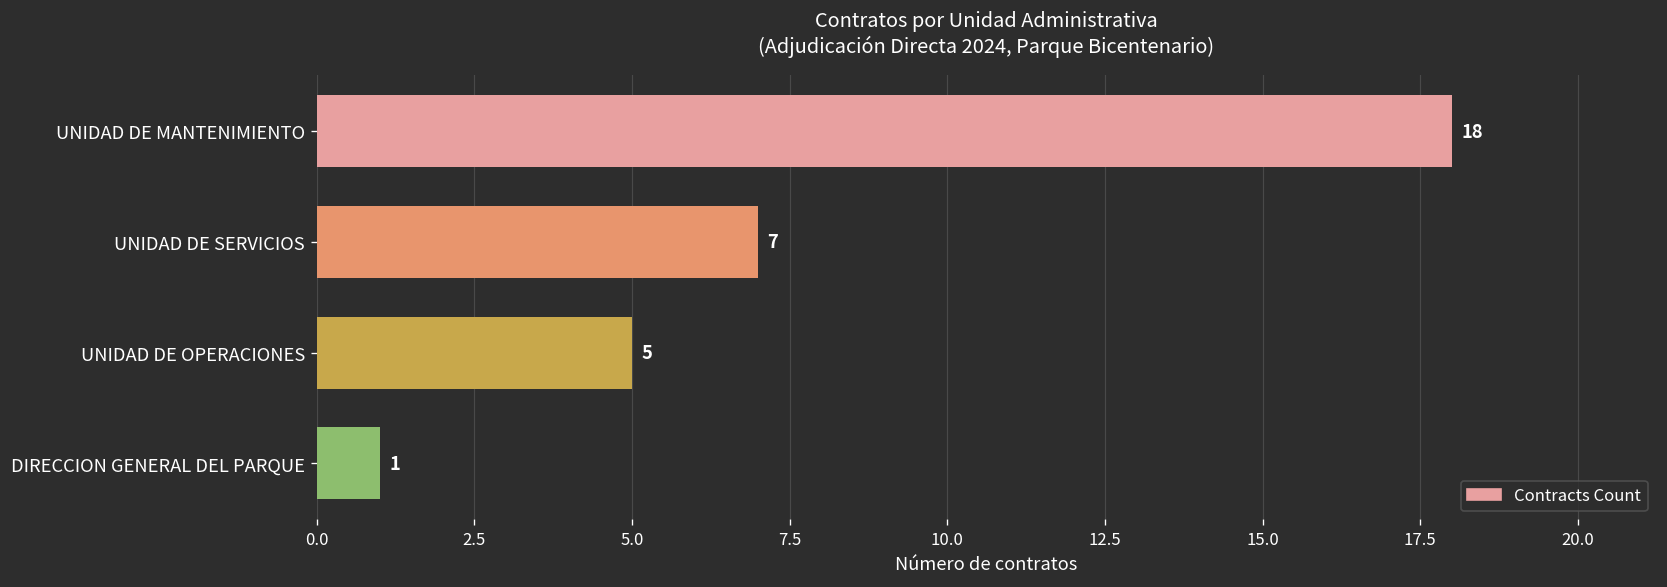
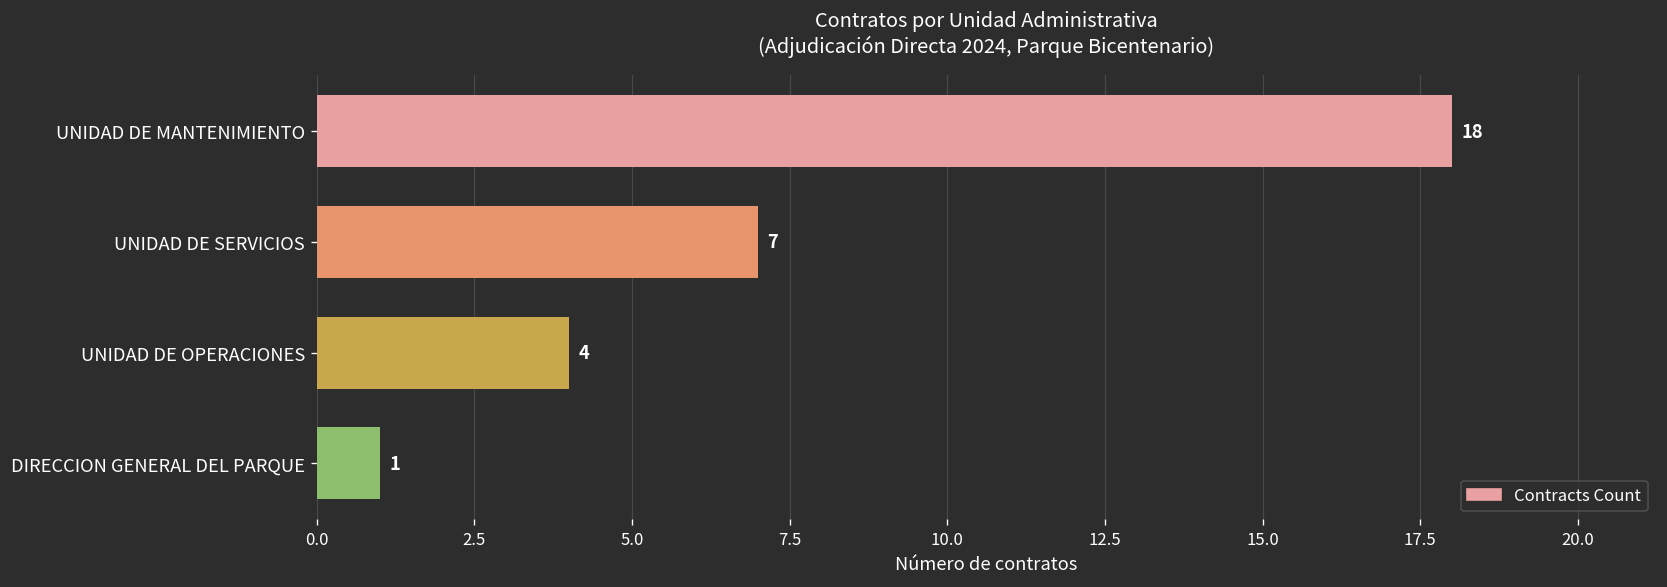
  {
    "UNIDAD DE MANTENIMIENTO": 18,
    "UNIDAD DE SERVICIOS": 7,
-   "UNIDAD DE OPERACIONES": 5,
+   "UNIDAD DE OPERACIONES": 4,
    "DIRECCION GENERAL DEL PARQUE": 1
  }
